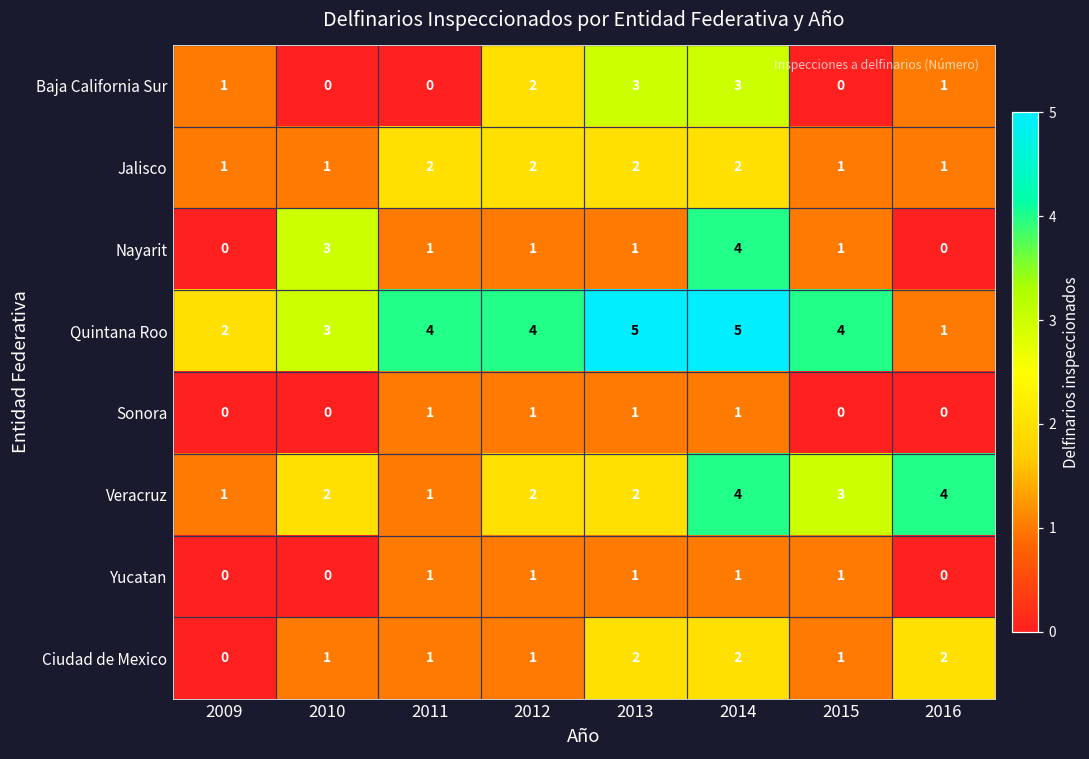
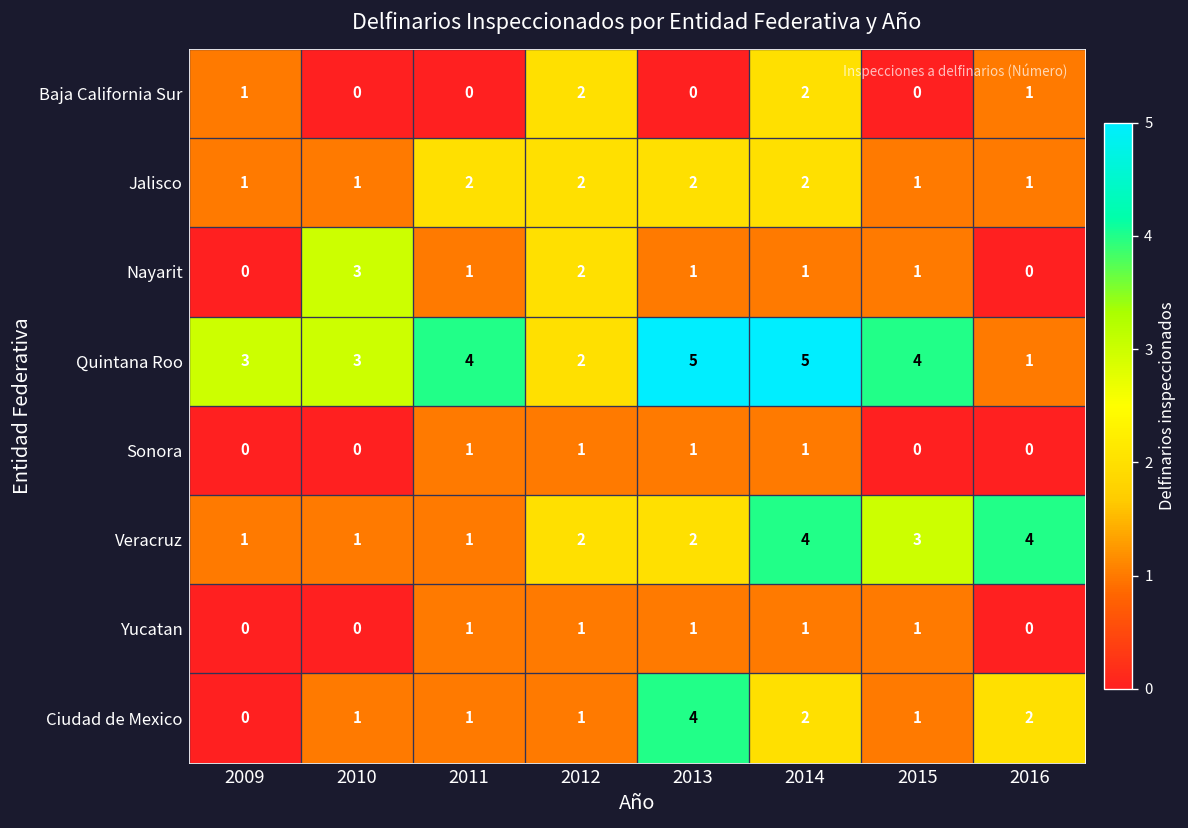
  {
    "Baja California Sur": {
      "2009": 1,
      "2010": 0,
      "2011": 0,
      "2012": 2,
-     "2013": 3,
-     "2014": 3,
+     "2013": 0,
+     "2014": 2,
      "2016": 1
    },
    "Jalisco": {
      "2009": 1,
      "2010": 1,
      "2011": 2,
      "2012": 2,
      "2013": 2,
      "2014": 2,
      "2015": 1,
      "2016": 1
    },
    "Nayarit": {
      "2009": 0,
      "2010": 3,
      "2011": 1,
-     "2012": 1,
+     "2012": 2,
      "2013": 1,
-     "2014": 4,
+     "2014": 1,
      "2015": 1,
      "2016": 0
    },
    "Quintana Roo": {
-     "2009": 2,
+     "2009": 3,
      "2010": 3,
      "2011": 4,
-     "2012": 4,
+     "2012": 2,
      "2013": 5,
      "2014": 5,
      "2015": 4,
      "2016": 1
    },
    "Sonora": {
      "2009": 0,
      "2010": 0,
      "2011": 1,
      "2012": 1,
      "2013": 1,
      "2014": 1,
      "2015": 0,
      "2016": 0
    },
    "Veracruz": {
      "2009": 1,
-     "2010": 2,
+     "2010": 1,
      "2011": 1,
      "2012": 2,
      "2013": 2,
      "2014": 4,
      "2015": 3,
      "2016": 4
    },
    "Yucatan": {
      "2009": 0,
      "2010": 0,
      "2011": 1,
      "2012": 1,
      "2013": 1,
      "2014": 1,
      "2015": 1,
      "2016": 0
    },
    "Ciudad de Mexico": {
      "2009": 0,
      "2010": 1,
      "2011": 1,
      "2012": 1,
-     "2013": 2,
+     "2013": 4,
      "2014": 2,
      "2015": 1,
      "2016": 2
    }
  }
